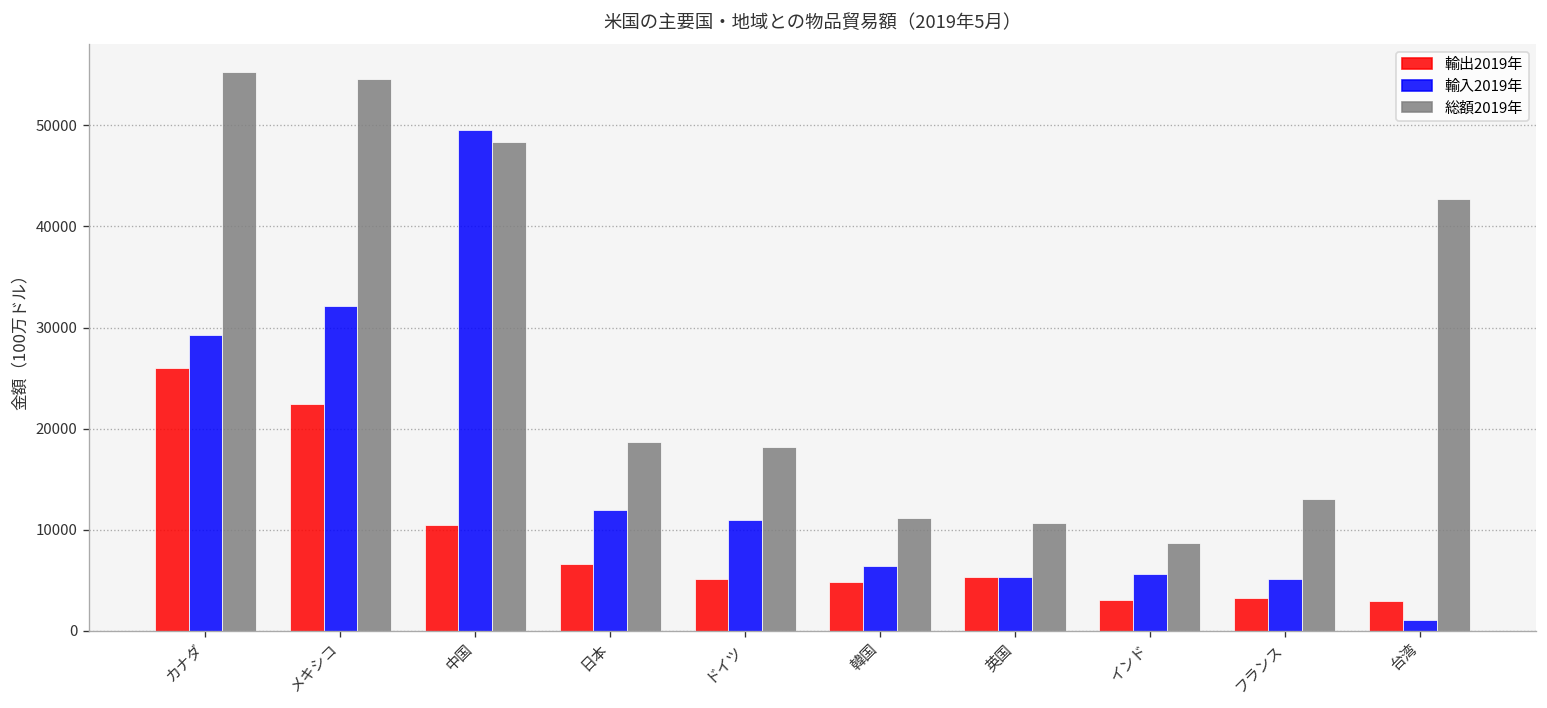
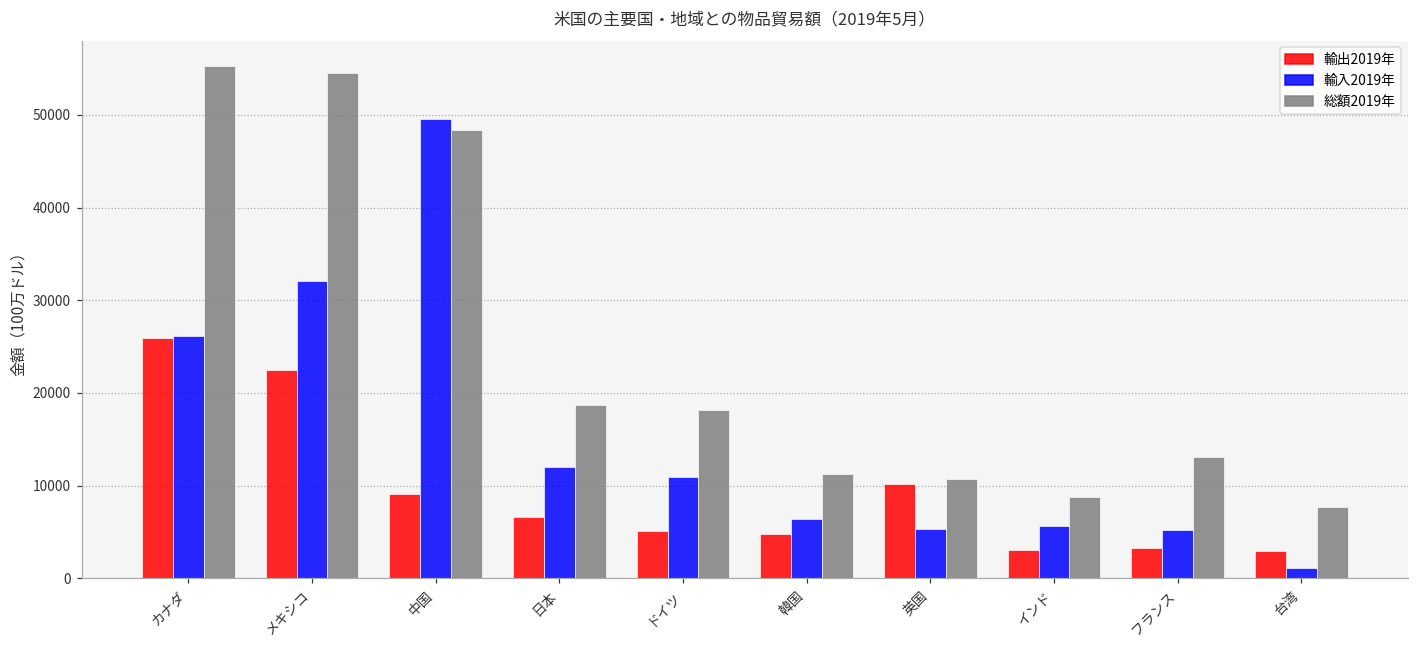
  {
    "輸出2019年": {
      "カナダ": 26000,
      "メキシコ": 22000,
-     "中国": 10000,
+     "中国": 9000,
      "日本": 7000,
      "ドイツ": 5000,
      "韓国": 5000,
-     "英国": 5000,
+     "英国": 10000,
      "インド": 3000,
      "フランス": 3000,
      "台湾": 3000
    },
    "輸入2019年": {
-     "カナダ": 29000,
+     "カナダ": 26000,
      "メキシコ": 32000,
      "中国": 50000,
      "日本": 12000,
      "ドイツ": 11000,
      "韓国": 6000,
      "英国": 5000,
      "インド": 6000,
      "フランス": 5000,
      "台湾": 1000
    },
    "総額2019年": {
      "カナダ": 55000,
      "メキシコ": 55000,
      "中国": 48000,
      "日本": 19000,
      "ドイツ": 18000,
      "韓国": 11000,
      "英国": 11000,
      "インド": 9000,
      "フランス": 13000,
-     "台湾": 43000
+     "台湾": 8000
    }
  }
